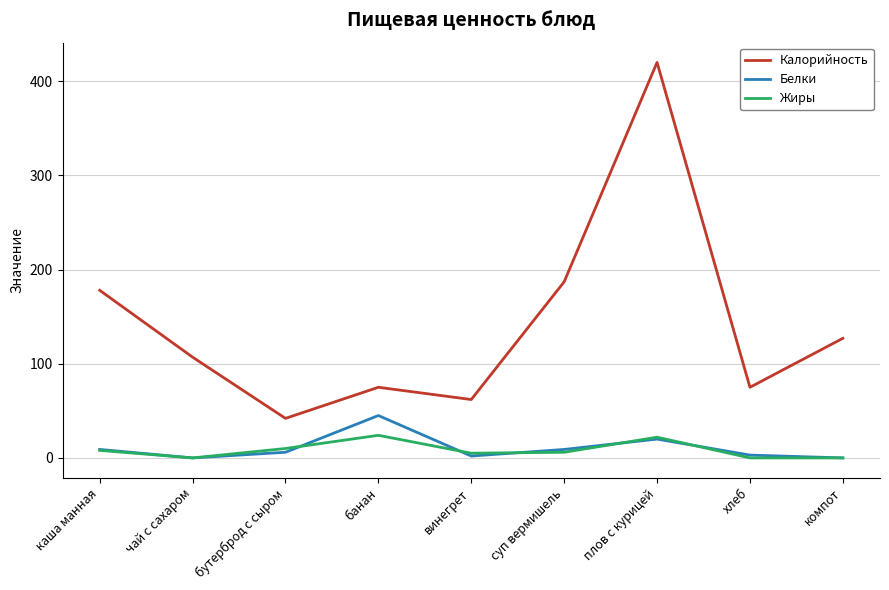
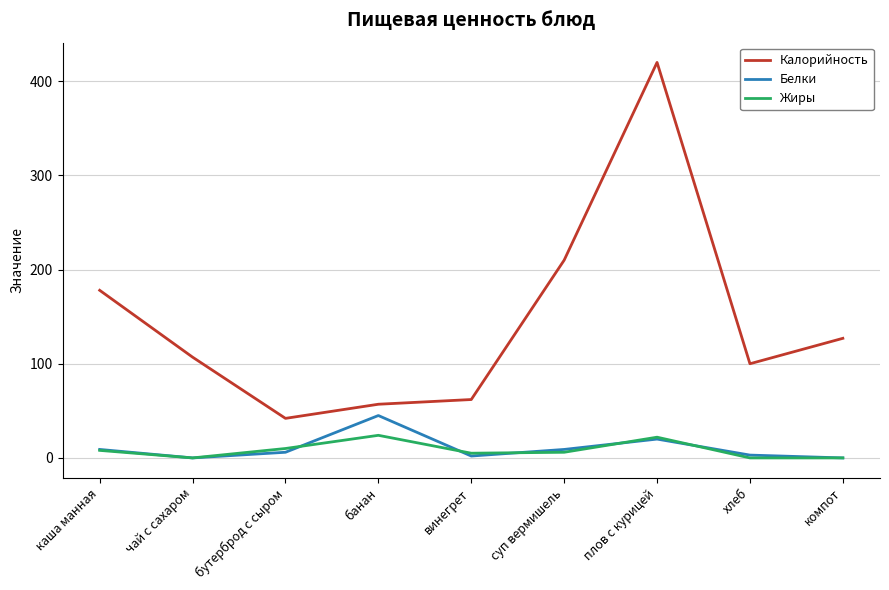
  {
    "Калорийность": {
      "каша манная": 180,
      "чай с сахаром": 110,
      "бутерброд с сыром": 40,
-     "банан": 80,
+     "банан": 60,
      "винегрет": 60,
-     "суп вермишель": 190,
+     "суп вермишель": 210,
      "плов с курицей": 420,
-     "хлеб": 80,
+     "хлеб": 100,
      "компот": 130
    },
    "Белки": {
      "бутерброд с сыром": 10,
      "банан": 50,
      "винегрет": 0,
      "суп вермишель": 10,
      "хлеб": 0
    },
    "Жиры": {
      "бутерброд с сыром": 10,
      "банан": 20,
      "винегрет": 10,
      "суп вермишель": 10,
      "хлеб": 0
    }
  }
